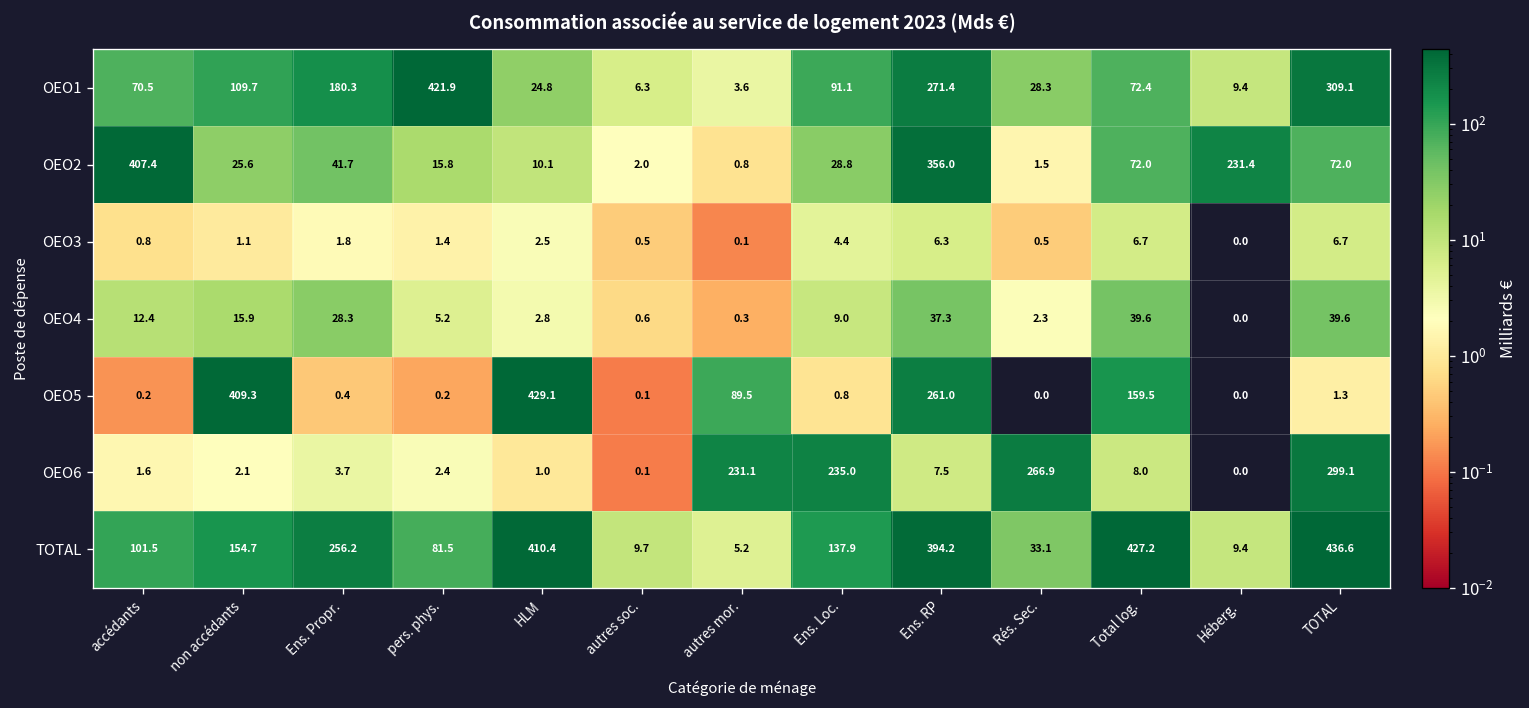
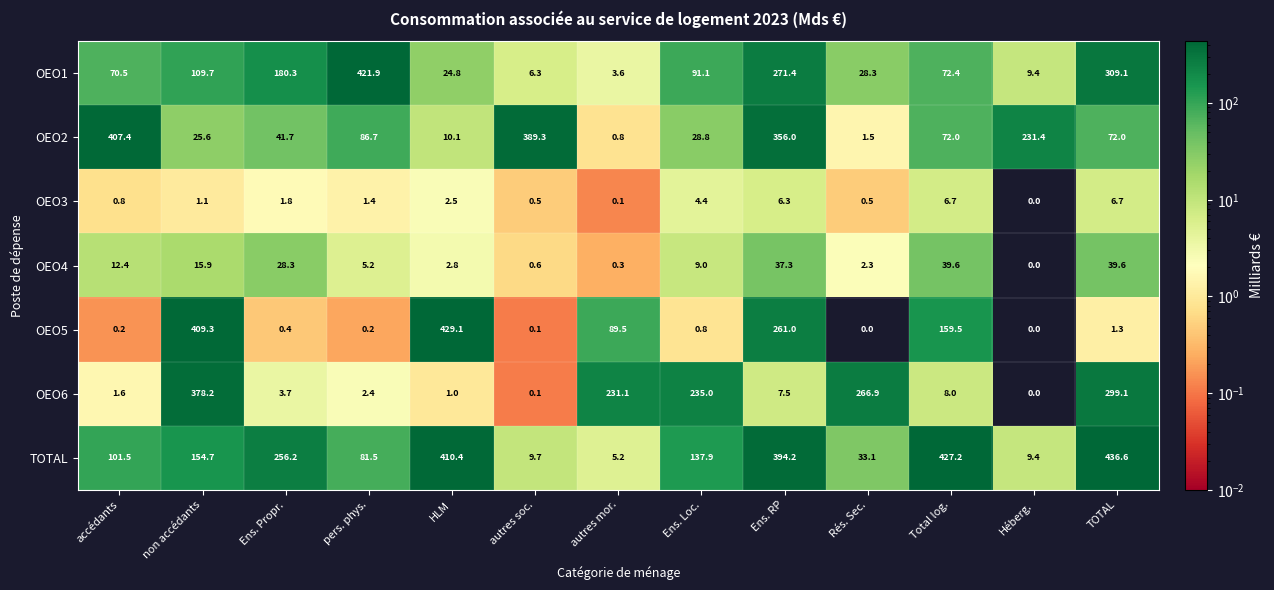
  {
    "OEO1": {
      "accédants": 70.5,
      "non accédants": 109.7,
      "Ens. Propr.": 180.3,
      "pers. phys.": 421.9,
      "HLM": 24.8,
      "autres soc.": 6.3,
      "autres mor.": 3.6,
      "Ens. Loc.": 91.1,
      "Ens. RP": 271.4,
      "Rés. Sec.": 28.3,
      "Total log.": 72.4,
      "Héberg.": 9.4,
      "TOTAL": 309.1
    },
    "OEO2": {
      "accédants": 407.4,
      "non accédants": 25.6,
      "Ens. Propr.": 41.7,
-     "pers. phys.": 15.8,
+     "pers. phys.": 86.7,
      "HLM": 10.1,
-     "autres soc.": 2.0,
+     "autres soc.": 389.3,
      "autres mor.": 0.8,
      "Ens. Loc.": 28.8,
      "Ens. RP": 356.0,
      "Rés. Sec.": 1.5,
      "Total log.": 72.0,
      "Héberg.": 231.4,
      "TOTAL": 72.0
    },
    "OEO3": {
      "accédants": 0.8,
      "non accédants": 1.1,
      "Ens. Propr.": 1.8,
      "pers. phys.": 1.4,
      "HLM": 2.5,
      "autres soc.": 0.5,
      "autres mor.": 0.1,
      "Ens. Loc.": 4.4,
      "Ens. RP": 6.3,
      "Rés. Sec.": 0.5,
      "Total log.": 6.7,
      "Héberg.": 0.0,
      "TOTAL": 6.7
    },
    "OEO4": {
      "accédants": 12.4,
      "non accédants": 15.9,
      "Ens. Propr.": 28.3,
      "pers. phys.": 5.2,
      "HLM": 2.8,
      "autres soc.": 0.6,
      "autres mor.": 0.3,
      "Ens. Loc.": 9.0,
      "Ens. RP": 37.3,
      "Rés. Sec.": 2.3,
      "Total log.": 39.6,
      "Héberg.": 0.0,
      "TOTAL": 39.6
    },
    "OEO5": {
      "accédants": 0.2,
      "non accédants": 409.3,
      "Ens. Propr.": 0.4,
      "pers. phys.": 0.2,
      "HLM": 429.1,
      "autres soc.": 0.1,
      "autres mor.": 89.5,
      "Ens. Loc.": 0.8,
      "Ens. RP": 261.0,
      "Rés. Sec.": 0.0,
      "Total log.": 159.5,
      "Héberg.": 0.0,
      "TOTAL": 1.3
    },
    "OEO6": {
      "accédants": 1.6,
-     "non accédants": 2.1,
+     "non accédants": 378.2,
      "Ens. Propr.": 3.7,
      "pers. phys.": 2.4,
      "HLM": 1.0,
      "autres soc.": 0.1,
      "autres mor.": 231.1,
      "Ens. Loc.": 235.0,
      "Ens. RP": 7.5,
      "Rés. Sec.": 266.9,
      "Total log.": 8.0,
      "Héberg.": 0.0,
      "TOTAL": 299.1
    },
    "TOTAL": {
      "accédants": 101.5,
      "non accédants": 154.7,
      "Ens. Propr.": 256.2,
      "pers. phys.": 81.5,
      "HLM": 410.4,
      "autres soc.": 9.7,
      "autres mor.": 5.2,
      "Ens. Loc.": 137.9,
      "Ens. RP": 394.2,
      "Rés. Sec.": 33.1,
      "Total log.": 427.2,
      "Héberg.": 9.4,
      "TOTAL": 436.6
    }
  }
